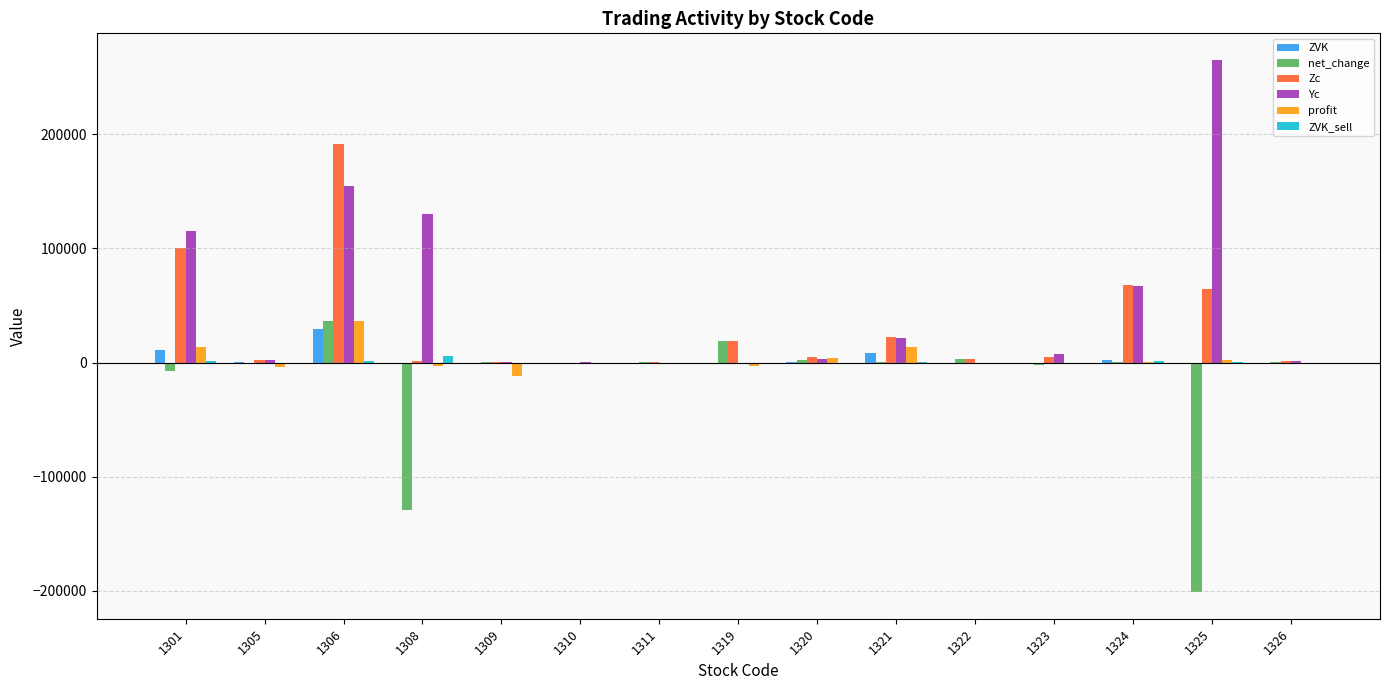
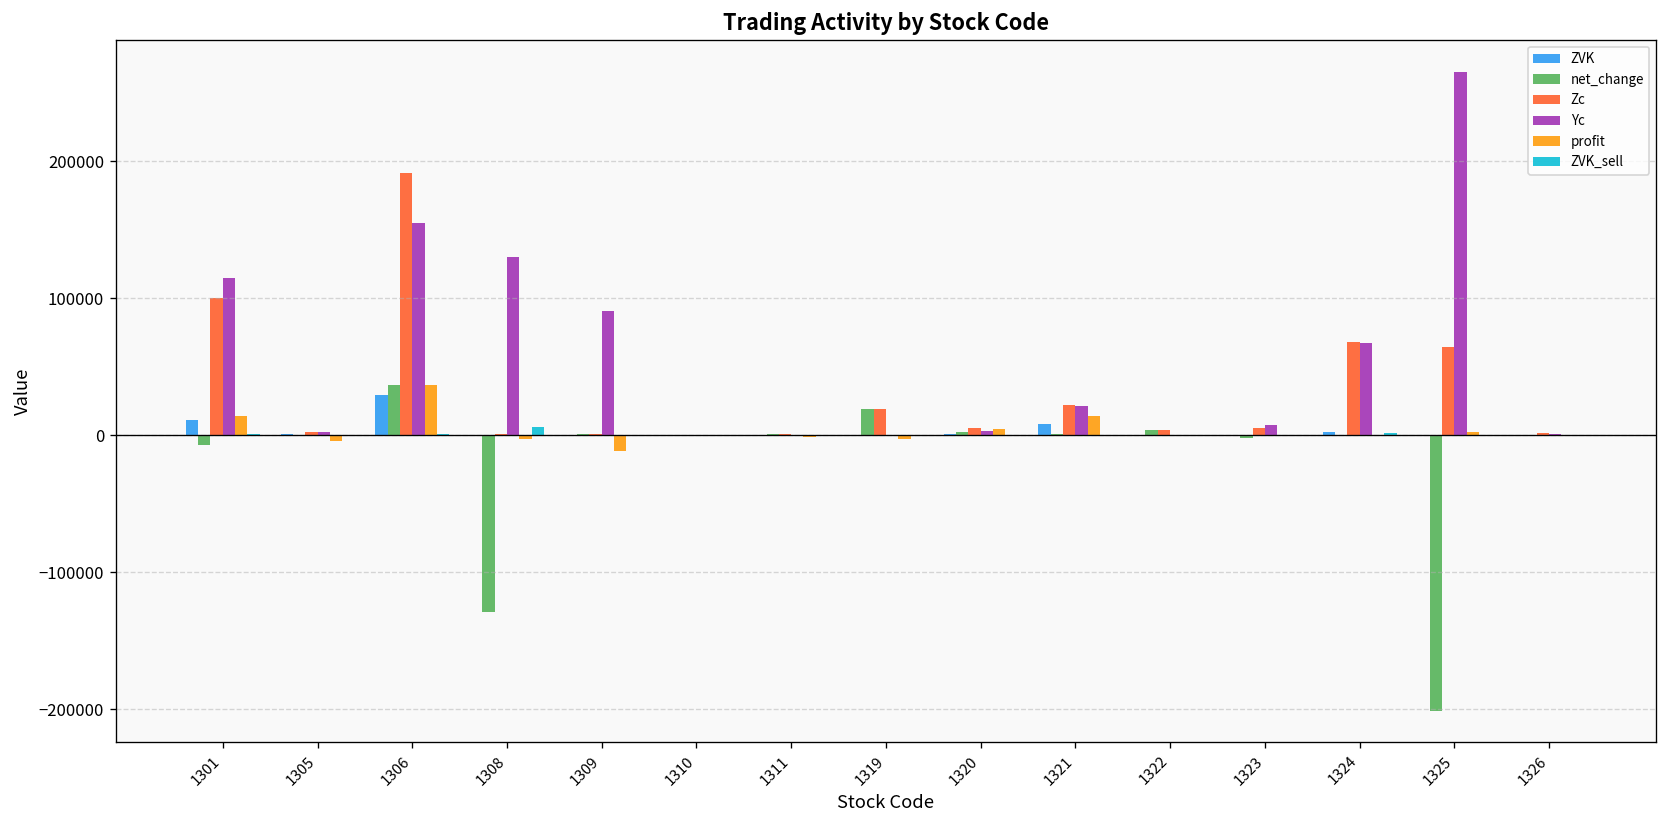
  {
    "net_change": {
      "1301": -7000,
      "1305": 0,
      "1306": 36000,
      "1308": -129000,
      "1319": 19000,
      "1320": 2000,
      "1322": 4000,
      "1323": -2000,
      "1325": -201000
    },
    "Zc": {
      "1301": 100000,
      "1305": 2000,
      "1306": 191000,
      "1319": 19000,
      "1320": 5000,
      "1321": 22000,
      "1322": 4000,
      "1323": 5000,
      "1324": 68000,
      "1325": 64000
    },
    "Yc": {
      "1301": 115000,
      "1305": 2000,
      "1306": 155000,
      "1308": 130000,
-     "1309": 0,
+     "1309": 90000,
      "1311": 0,
      "1319": 0,
      "1320": 3000,
      "1321": 21000,
      "1322": 0,
      "1323": 7000,
      "1324": 67000,
      "1325": 265000
    },
    "profit": {
      "1301": 14000,
      "1305": -4000,
      "1306": 36000,
      "1308": -3000,
      "1309": -12000,
      "1310": 0,
      "1319": -3000,
      "1320": 4000,
      "1321": 14000,
      "1323": 0
    }
  }
